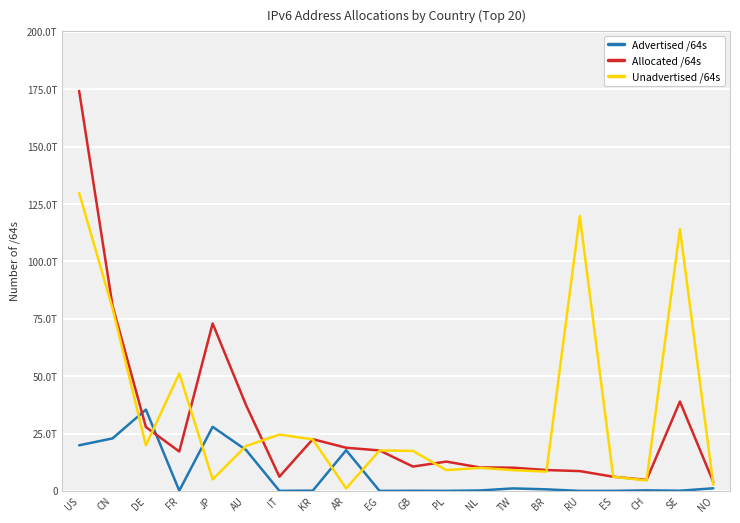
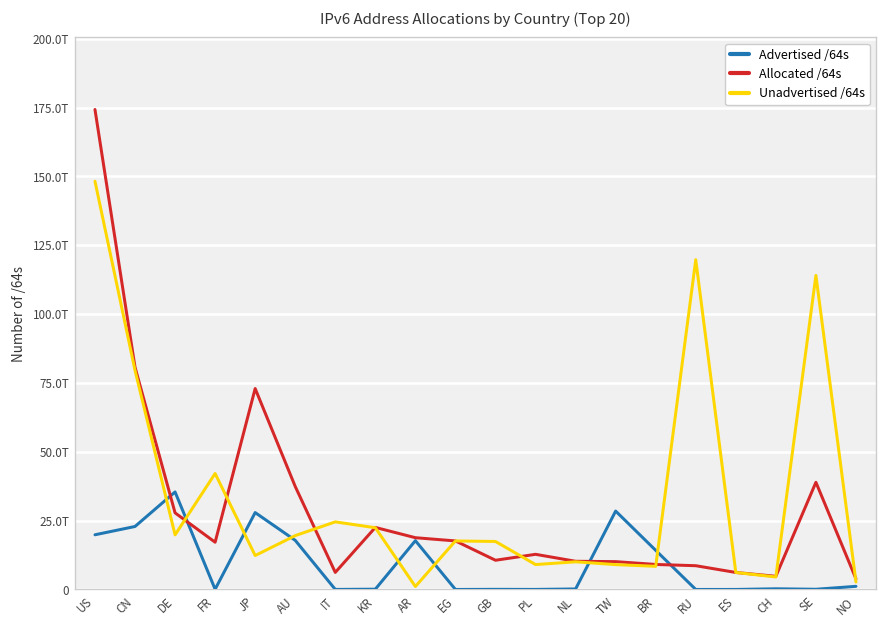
  {
    "Advertised /64s": {
      "US": "20T",
      "CN": "23T",
      "DE": "35T",
      "FR": "0T",
      "JP": "28T",
      "AU": "18T",
      "IT": "0T",
      "KR": "0T",
      "EG": "0T",
      "GB": "0T",
      "PL": "0T",
      "NL": "0T",
-     "TW": "1T",
-     "BR": "1T",
+     "TW": "28T",
+     "BR": "14T",
      "RU": "0T",
      "ES": "0T",
      "CH": "0T",
      "SE": "0T",
      "NO": "1T"
    },
    "Allocated /64s": {
      "US": "174T",
      "CN": "81T",
      "DE": "28T",
      "FR": "17T",
      "JP": "73T",
      "AU": "37T",
      "IT": "6T",
      "GB": "11T",
      "PL": "13T",
      "RU": "9T",
      "SE": "39T",
      "NO": "4T"
    },
    "Unadvertised /64s": {
-     "US": "130T",
+     "US": "148T",
      "CN": "80T",
      "DE": "20T",
-     "FR": "51T",
-     "JP": "5T",
+     "FR": "42T",
+     "JP": "12T",
      "AU": "20T",
      "IT": "25T",
      "AR": "1T",
      "GB": "17T",
      "PL": "9T",
      "RU": "120T",
      "SE": "114T",
      "NO": "3T"
    }
  }
